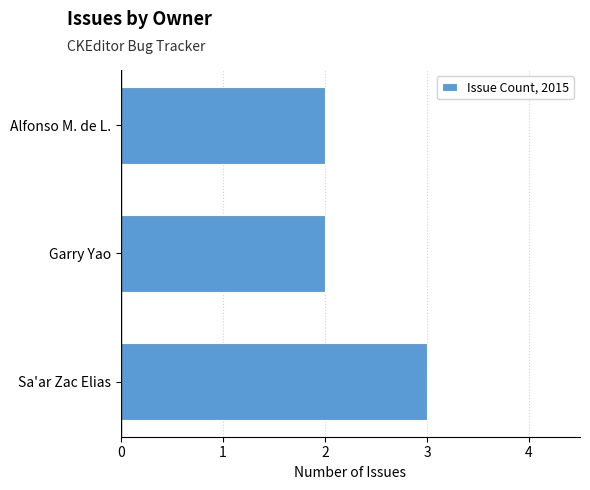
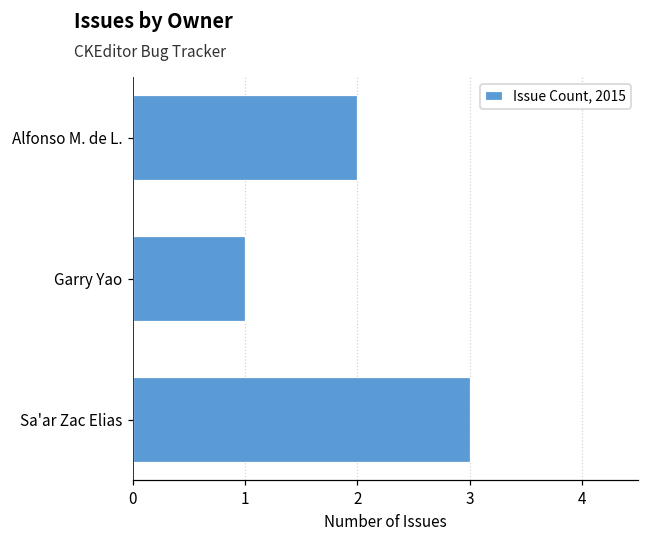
  {
    "Alfonso M. de L.": 2,
-   "Garry Yao": 2,
+   "Garry Yao": 1,
    "Sa'ar Zac Elias": 3
  }
